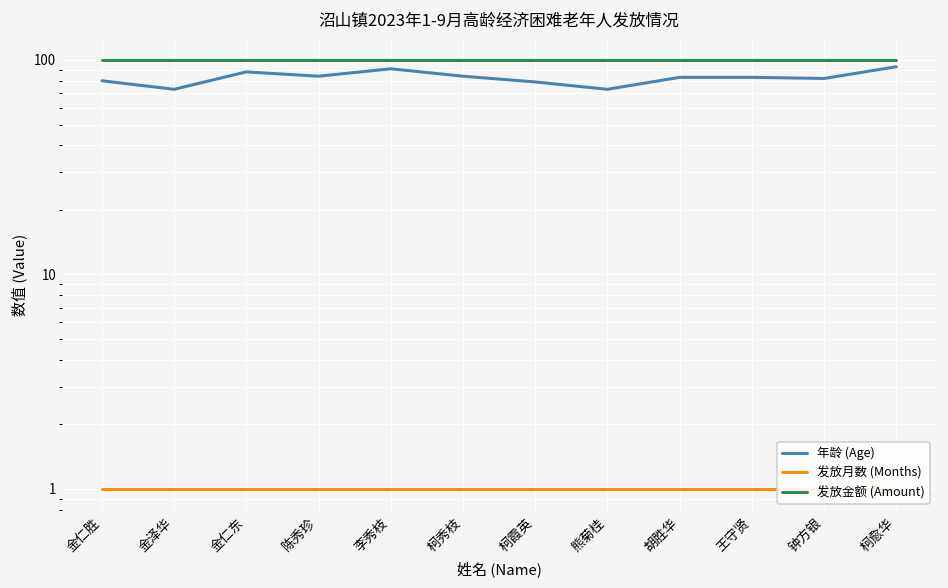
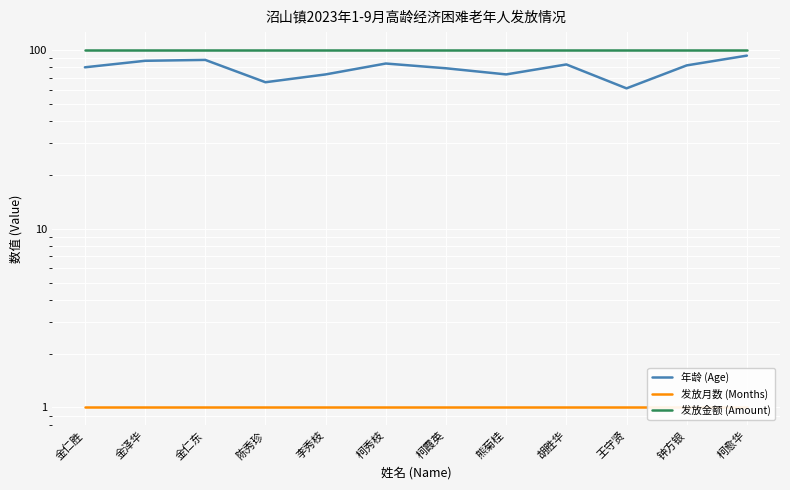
  {
    "年龄 (Age)": {
      "金仁胜": 80,
-     "金泽华": 73,
+     "金泽华": 90,
      "金仁东": 90,
-     "陈秀珍": 80,
-     "李秀枝": 90,
+     "陈秀珍": 66,
+     "李秀枝": 73,
      "柯秀枝": 80,
      "柯霞英": 80,
      "熊菊桂": 73,
      "胡胜华": 80,
-     "王守贤": 80,
+     "王守贤": 61,
      "钟方银": 80,
      "柯愈华": 90
    },
    "发放月数 (Months)": {
      "金仁胜": 1,
      "金泽华": 1,
      "金仁东": 1,
      "陈秀珍": 1,
      "李秀枝": 1,
      "柯秀枝": 1,
      "柯霞英": 1,
      "熊菊桂": 1,
      "胡胜华": 1,
      "王守贤": 1
    },
    "发放金额 (Amount)": {
      "金仁胜": 100,
      "金泽华": 100,
      "金仁东": 100,
      "陈秀珍": 100,
      "李秀枝": 100,
      "柯秀枝": 100,
      "柯霞英": 100,
      "熊菊桂": 100,
      "胡胜华": 100,
      "王守贤": 100,
      "钟方银": 100,
      "柯愈华": 100
    }
  }
